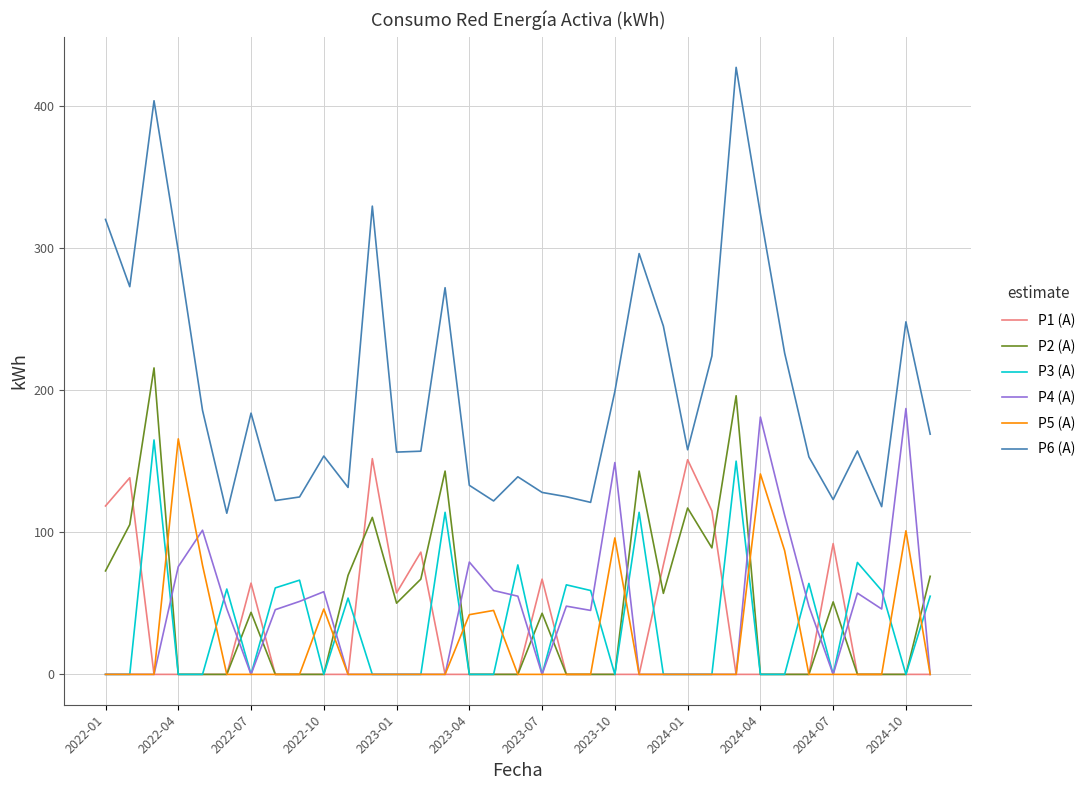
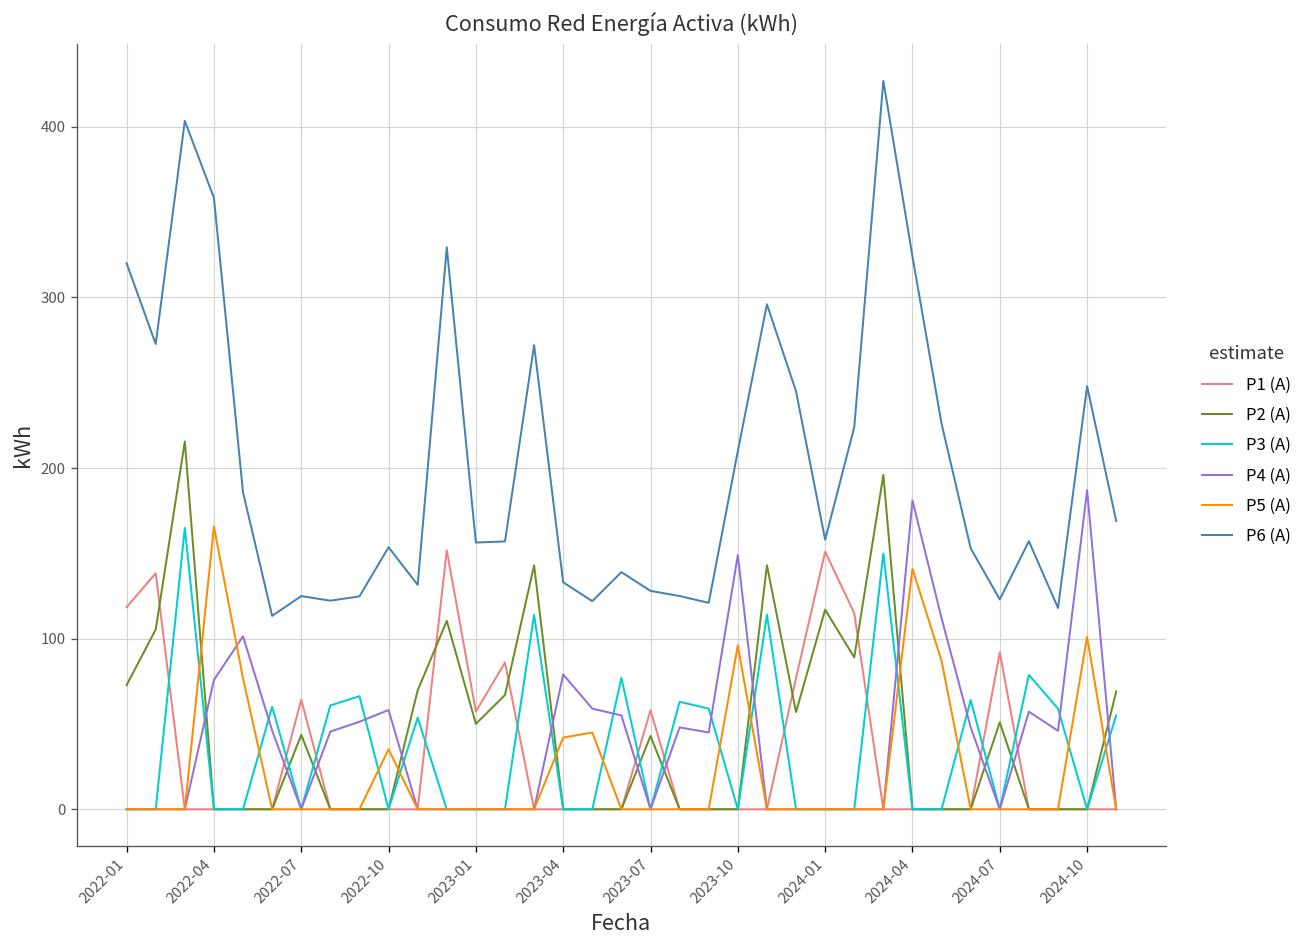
  {
    "P1 (A)": {
      "2022-01": 118,
      "2022-07": 64,
      "2023-01": 57,
-     "2023-07": 67,
+     "2023-07": 58,
      "2024-01": 151,
      "2024-07": 92
    },
    "P2 (A)": {
      "2022-01": 73,
      "2022-07": 44,
      "2023-01": 50,
      "2023-07": 43,
      "2024-01": 117,
      "2024-07": 51
    },
    "P4 (A)": {
      "2022-04": 76,
      "2022-10": 58,
      "2023-04": 79,
      "2023-10": 149,
      "2024-04": 181,
      "2024-10": 187
    },
    "P5 (A)": {
      "2022-04": 166,
-     "2022-10": 46,
+     "2022-10": 35,
      "2023-04": 42,
      "2023-10": 96,
      "2024-04": 141,
      "2024-10": 101
    },
    "P6 (A)": {
      "2022-01": 320,
-     "2022-04": 298,
-     "2022-07": 184,
+     "2022-04": 358,
+     "2022-07": 125,
      "2022-10": 154,
      "2023-01": 156,
      "2023-04": 133,
      "2023-07": 128,
-     "2023-10": 199,
+     "2023-10": 210,
      "2024-01": 158,
      "2024-04": 324,
      "2024-07": 123,
      "2024-10": 248
    }
  }
